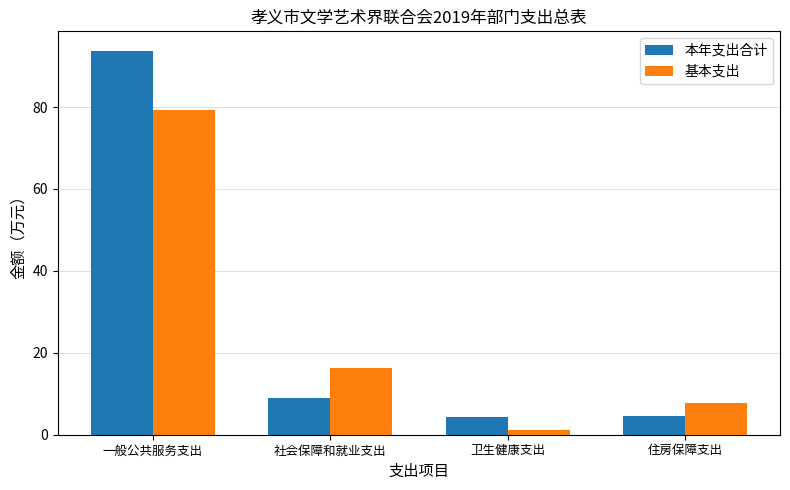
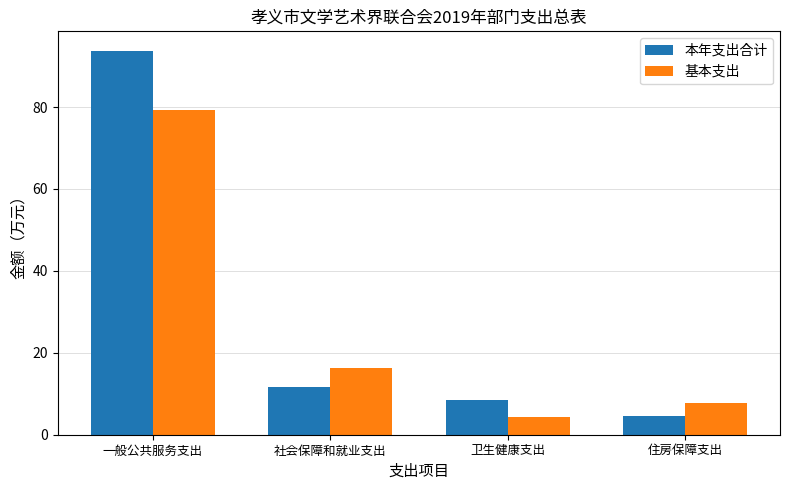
  {
    "本年支出合计": {
      "一般公共服务支出": 94,
-     "社会保障和就业支出": 9,
-     "卫生健康支出": 4,
+     "社会保障和就业支出": 12,
+     "卫生健康支出": 9,
      "住房保障支出": 5
    },
    "基本支出": {
      "一般公共服务支出": 79,
      "社会保障和就业支出": 16,
-     "卫生健康支出": 1,
+     "卫生健康支出": 4,
      "住房保障支出": 8
    }
  }
